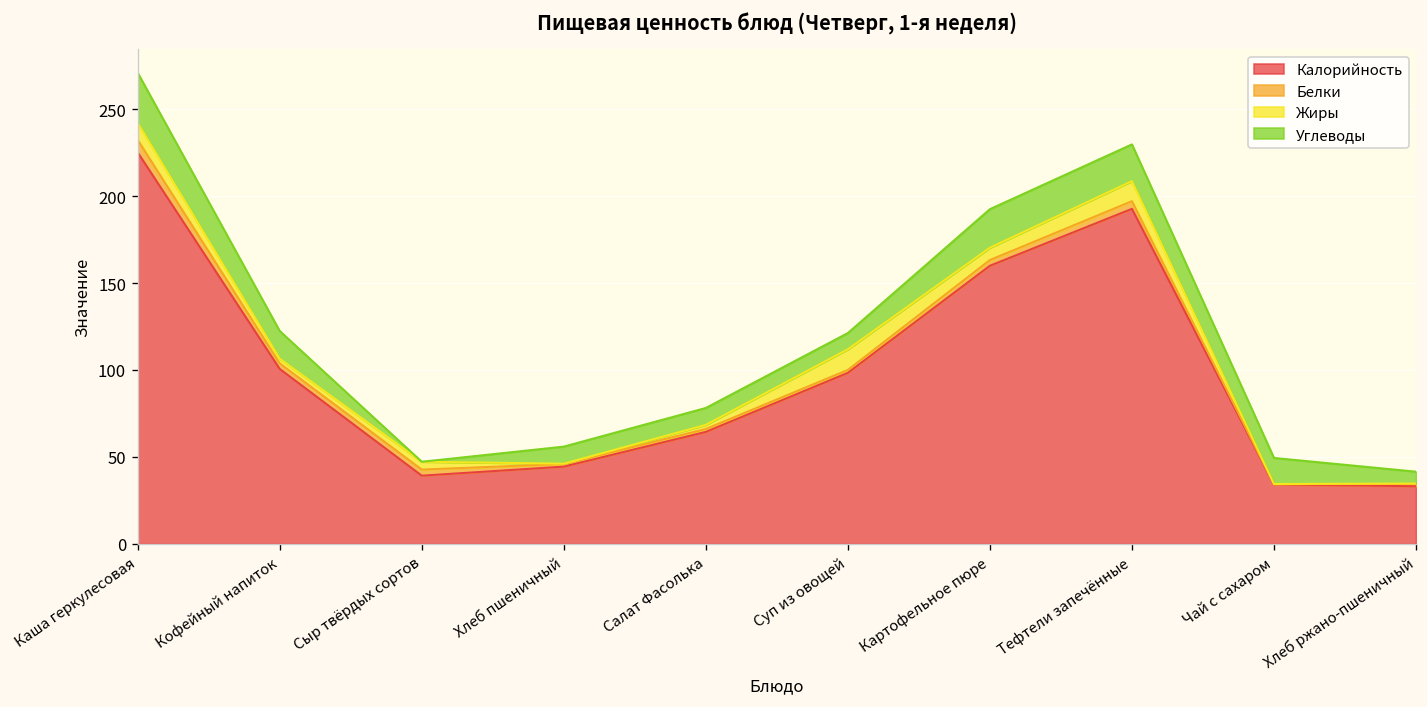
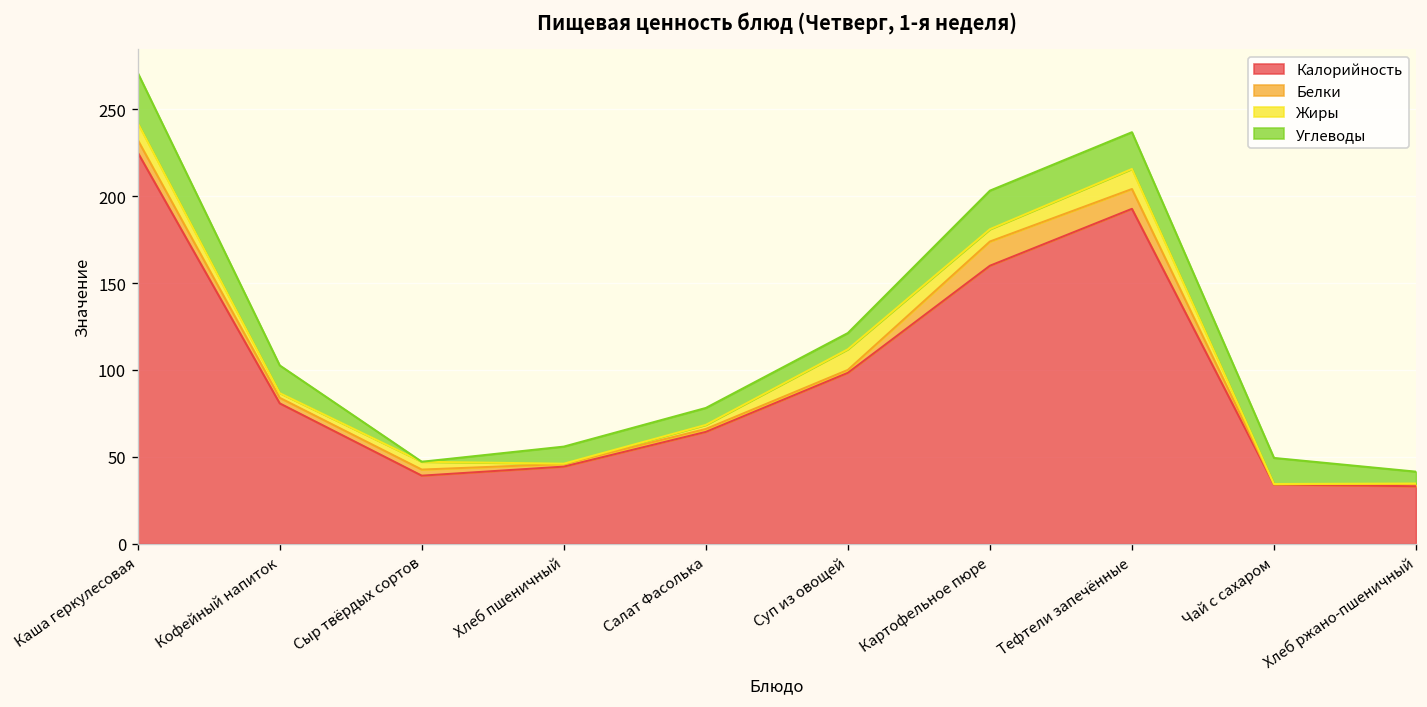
  {
    "Калорийность": {
      "Каша геркулесовая": 225,
-     "Кофейный напиток": 101,
+     "Кофейный напиток": 81,
      "Сыр твёрдых сортов": 39,
      "Картофельное пюре": 160,
      "Тефтели запечённые": 193
    },
    "Белки": {
      "Каша геркулесовая": 7,
      "Кофейный напиток": 3,
      "Сыр твёрдых сортов": 4,
-     "Картофельное пюре": 3,
-     "Тефтели запечённые": 4
+     "Картофельное пюре": 14,
+     "Тефтели запечённые": 11
    },
    "Жиры": {
      "Каша геркулесовая": 10,
      "Кофейный напиток": 3,
      "Салат Фасолька": 2,
      "Суп из овощей": 12,
      "Картофельное пюре": 7,
      "Тефтели запечённые": 12
    },
    "Углеводы": {
      "Каша геркулесовая": 29,
      "Кофейный напиток": 16,
      "Хлеб пшеничный": 10,
      "Салат Фасолька": 10,
      "Суп из овощей": 9,
      "Картофельное пюре": 22,
      "Тефтели запечённые": 21,
      "Чай с сахаром": 15,
      "Хлеб ржано-пшеничный": 7
    }
  }
